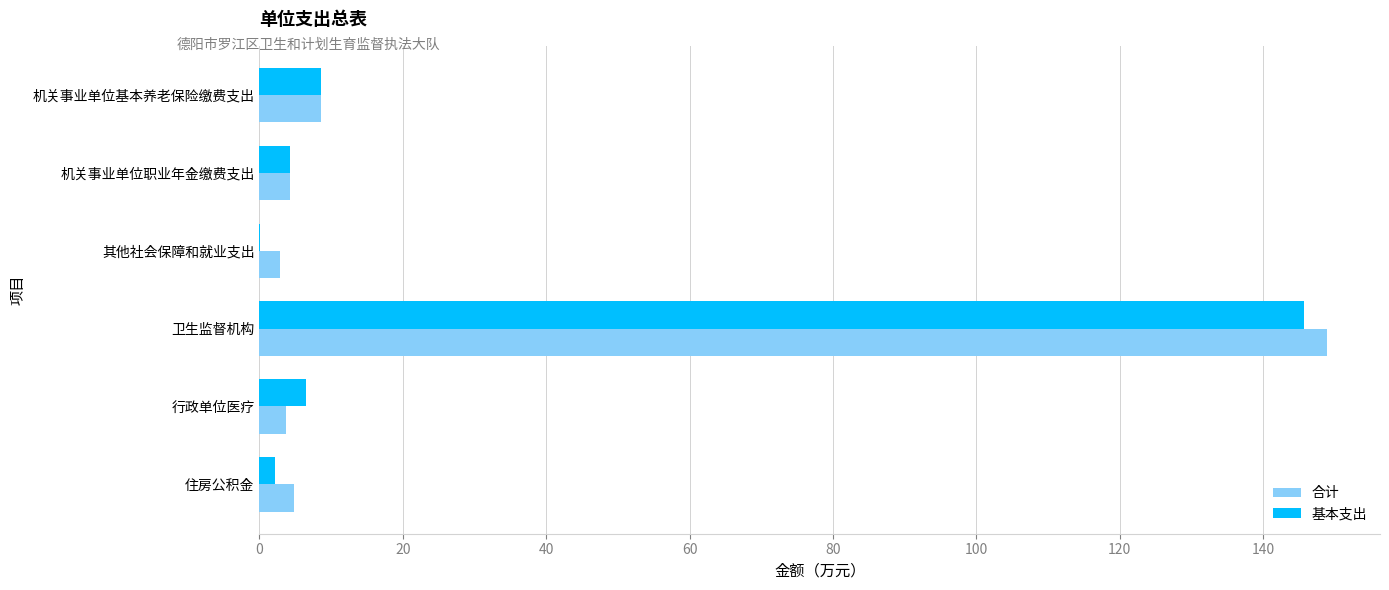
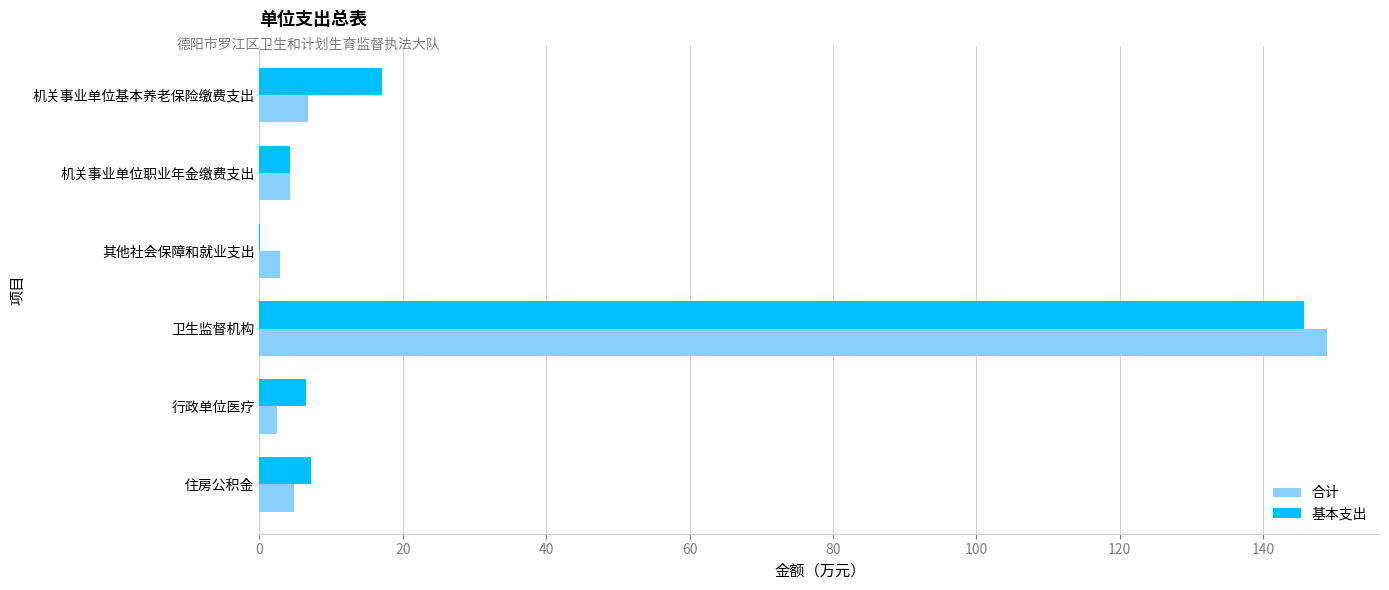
  {
    "合计": {
-     "机关事业单位基本养老保险缴费支出": 9,
+     "机关事业单位基本养老保险缴费支出": 7,
      "机关事业单位职业年金缴费支出": 4,
      "其他社会保障和就业支出": 3,
      "卫生监督机构": 149,
-     "行政单位医疗": 4,
+     "行政单位医疗": 3,
      "住房公积金": 5
    },
    "基本支出": {
-     "机关事业单位基本养老保险缴费支出": 9,
+     "机关事业单位基本养老保险缴费支出": 17,
      "机关事业单位职业年金缴费支出": 4,
      "卫生监督机构": 146,
      "行政单位医疗": 7,
-     "住房公积金": 2
+     "住房公积金": 7
    }
  }
